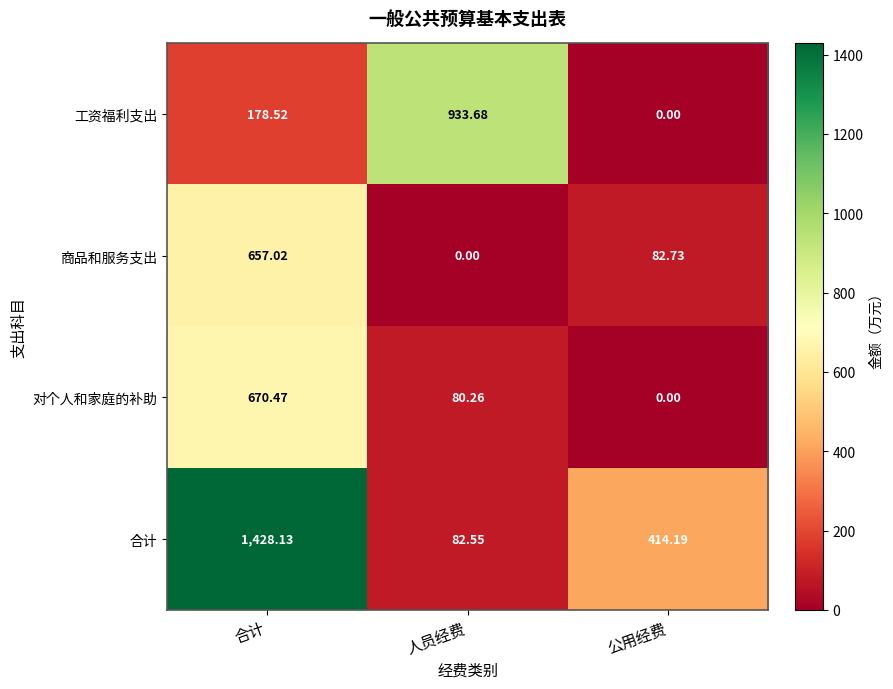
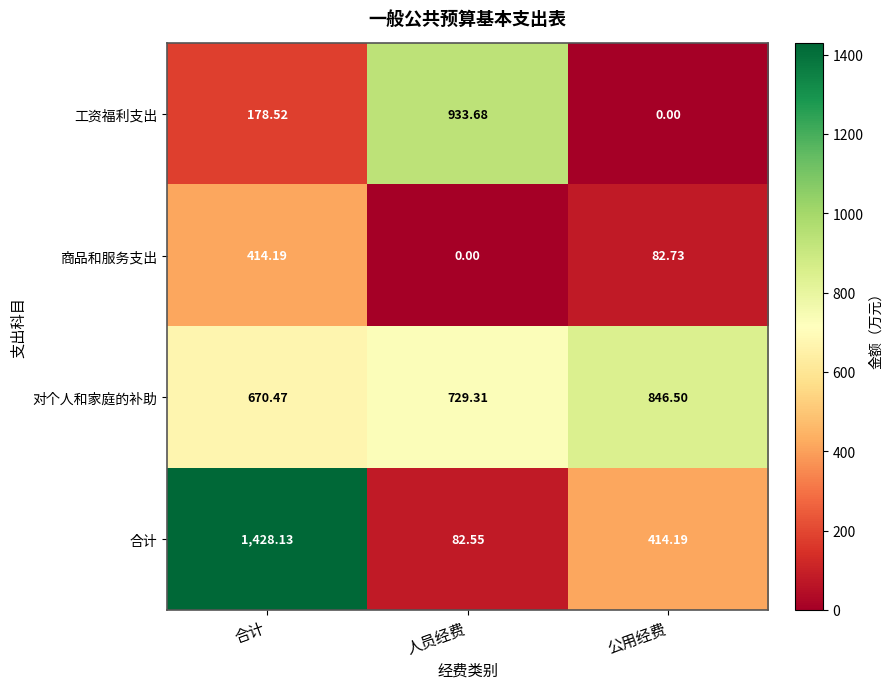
  {
    "工资福利支出": {
      "合计": "178.52",
      "人员经费": "933.68",
      "公用经费": "0.00"
    },
    "商品和服务支出": {
-     "合计": "657.02",
+     "合计": "414.19",
      "人员经费": "0.00",
      "公用经费": "82.73"
    },
    "对个人和家庭的补助": {
      "合计": "670.47",
-     "人员经费": "80.26",
-     "公用经费": "0.00"
+     "人员经费": "729.31",
+     "公用经费": "846.50"
    },
    "合计": {
      "合计": "1,428.13",
      "人员经费": "82.55",
      "公用经费": "414.19"
    }
  }
